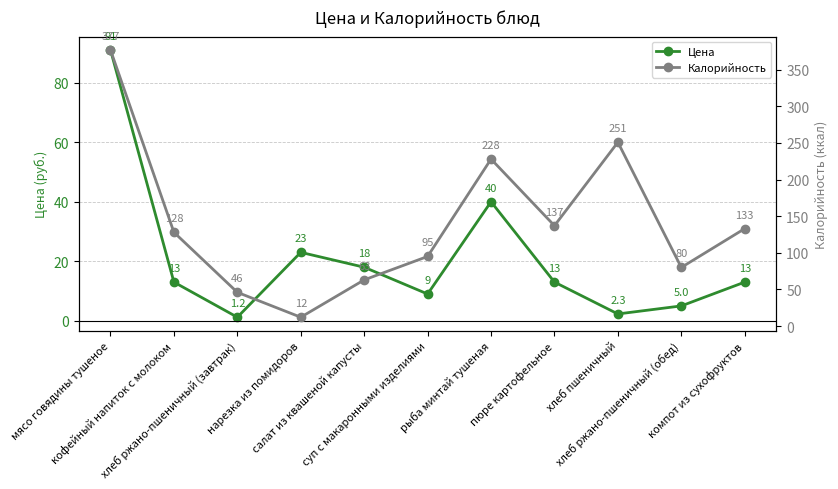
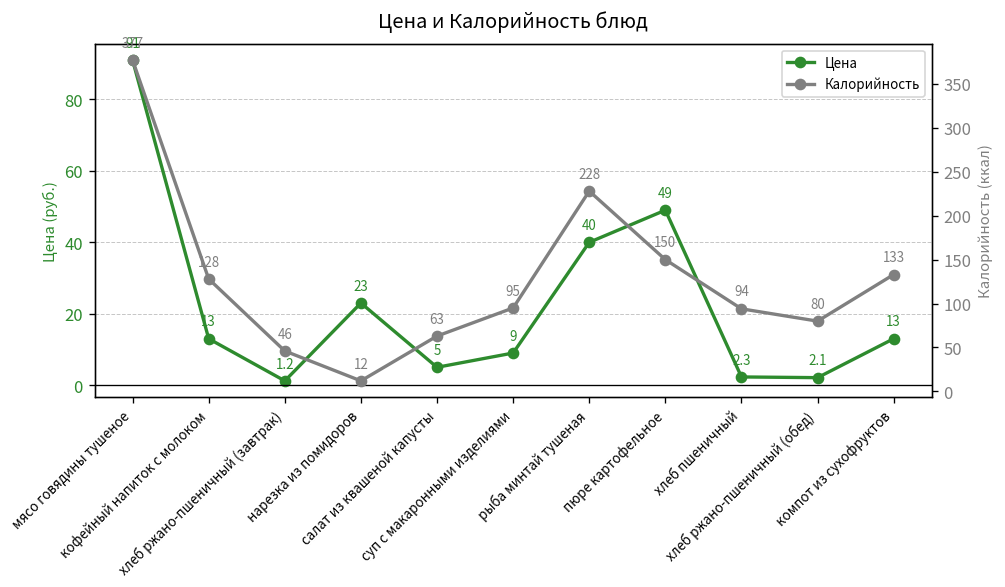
  {
    "Цена": {
      "кофейный напиток с молоком": 13,
      "хлеб ржано-пшеничный (завтрак)": 1.2,
      "нарезка из помидоров": 23,
-     "салат из квашеной капусты": 18,
+     "салат из квашеной капусты": 5,
      "суп с макаронными изделиями": 9,
      "рыба минтай тушеная": 40,
-     "пюре картофельное": 13,
+     "пюре картофельное": 49,
      "хлеб пшеничный": 2.3,
-     "хлеб ржано-пшеничный (обед)": 5.0,
+     "хлеб ржано-пшеничный (обед)": 2.1,
      "компот из сухофруктов": 13
    },
    "Калорийность": {
      "кофейный напиток с молоком": 128,
      "хлеб ржано-пшеничный (завтрак)": 46,
      "нарезка из помидоров": 12,
      "салат из квашеной капусты": 63,
      "суп с макаронными изделиями": 95,
      "рыба минтай тушеная": 228,
-     "пюре картофельное": 137,
-     "хлеб пшеничный": 251,
+     "пюре картофельное": 150,
+     "хлеб пшеничный": 94,
      "хлеб ржано-пшеничный (обед)": 80,
      "компот из сухофруктов": 133
    }
  }
